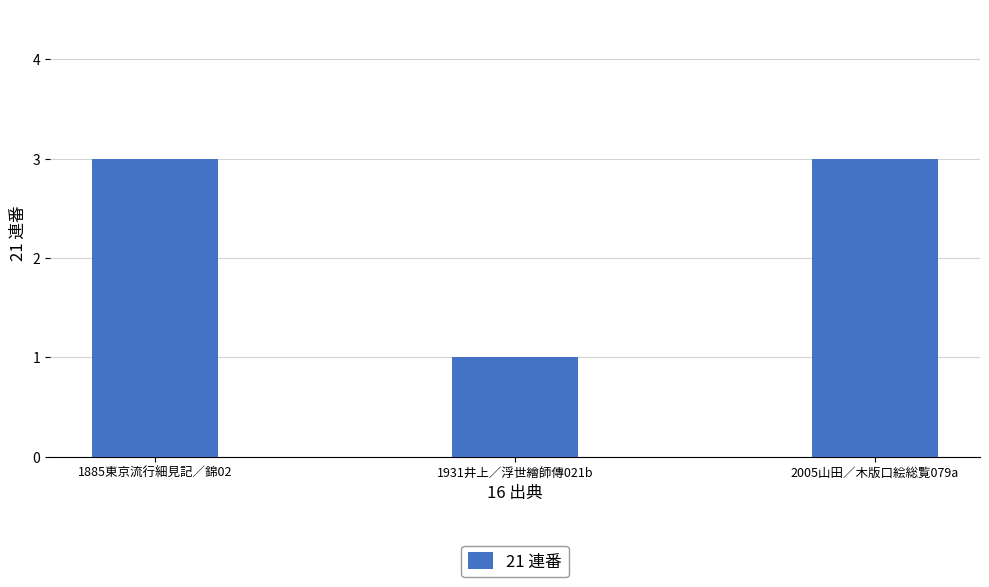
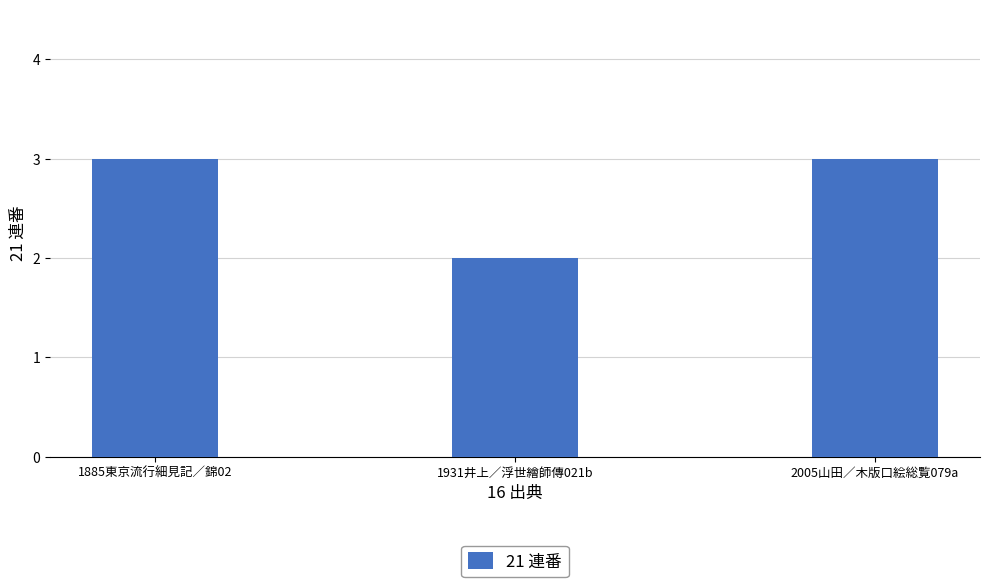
  {
    "1885東京流行細見記／錦02": 3,
-   "1931井上／浮世繪師傳021b": 1,
+   "1931井上／浮世繪師傳021b": 2,
    "2005山田／木版口絵総覧079a": 3
  }
